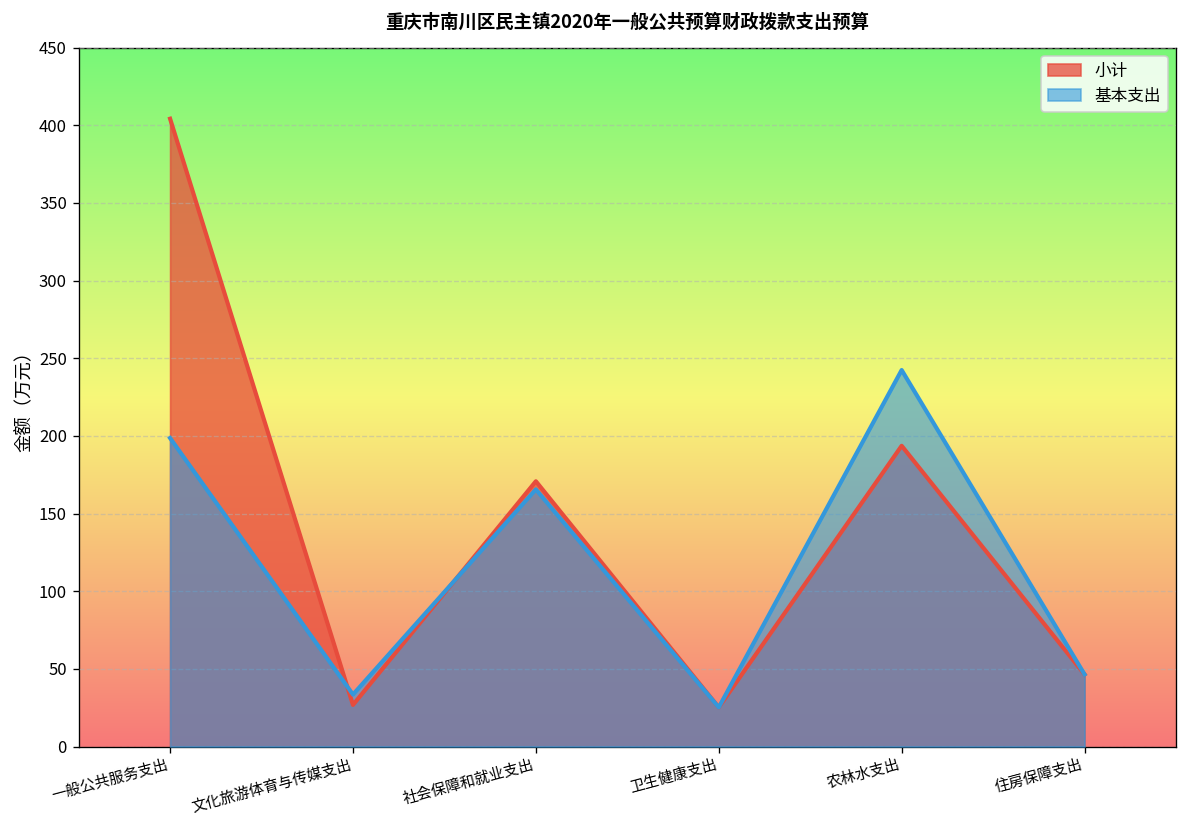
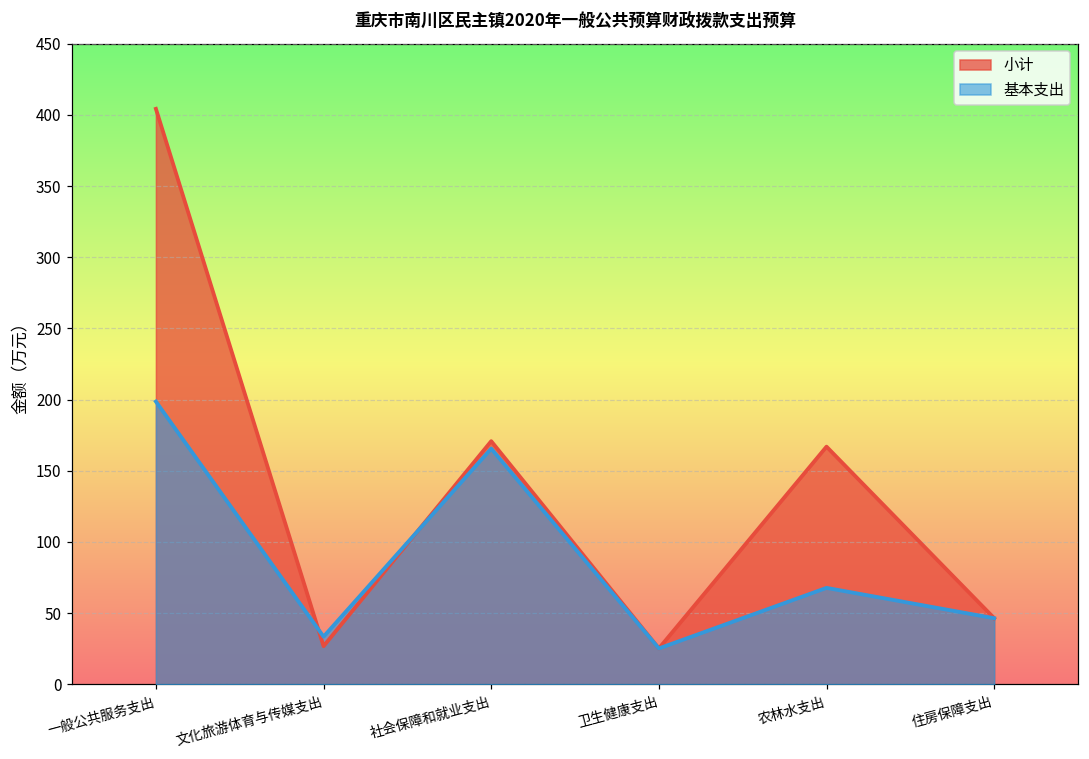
  {
    "小计": {
      "一般公共服务支出": 404,
      "文化旅游体育与传媒支出": 27,
      "社会保障和就业支出": 171,
-     "农林水支出": 194
+     "农林水支出": 167
    },
    "基本支出": {
      "一般公共服务支出": 199,
      "文化旅游体育与传媒支出": 33,
      "社会保障和就业支出": 166,
-     "农林水支出": 242
+     "农林水支出": 68
    }
  }
